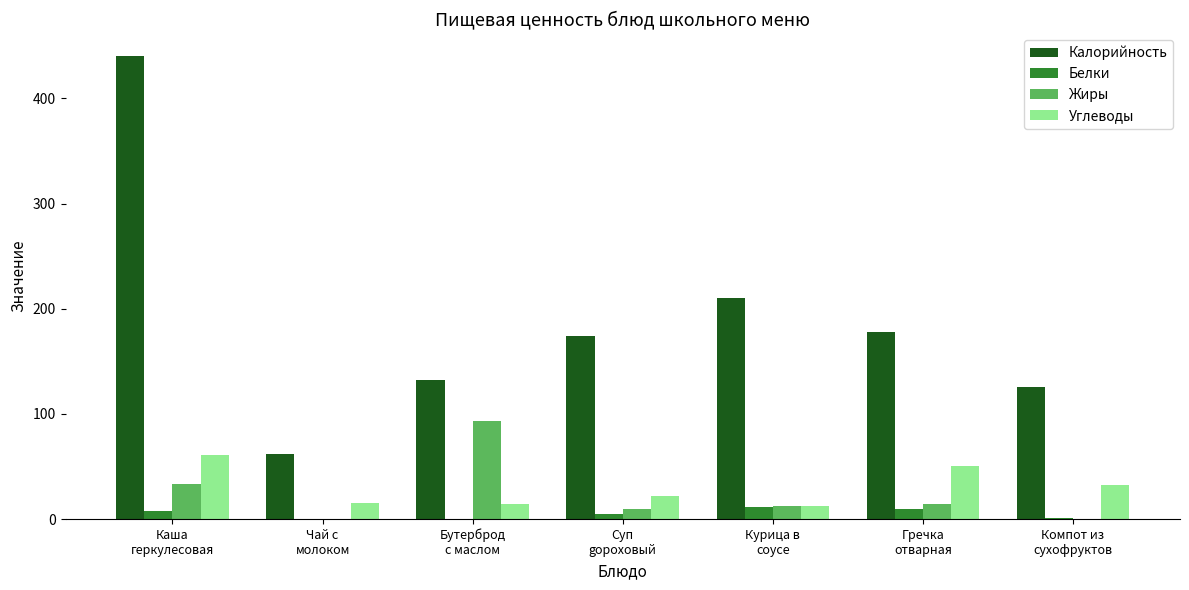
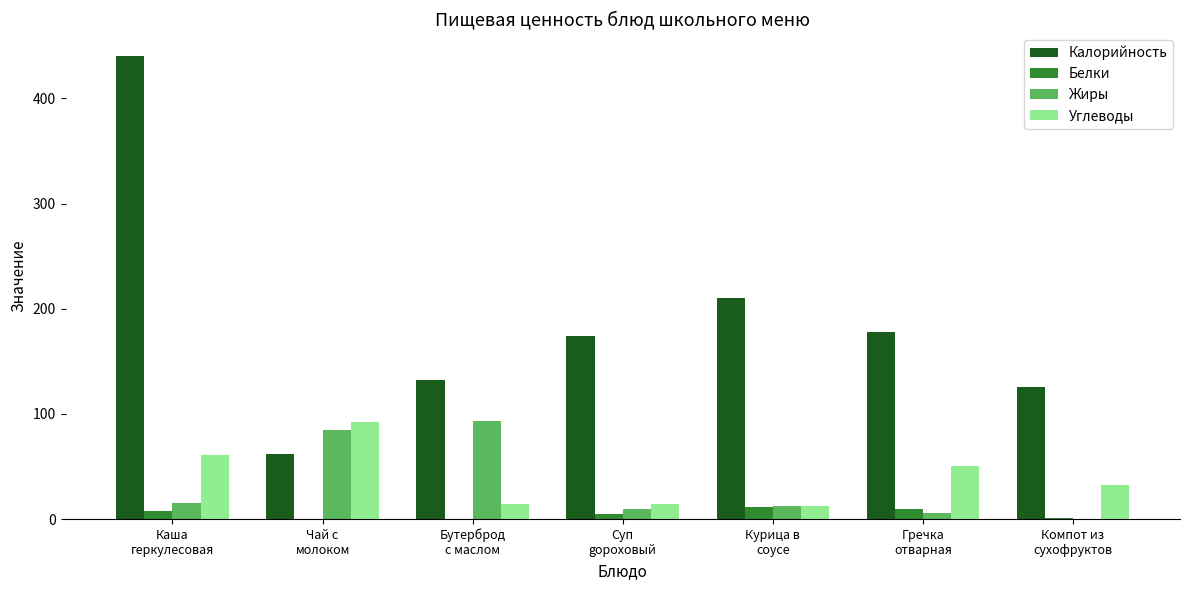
  {
    "Жиры": {
-     "Каша геркулесовая": 33,
-     "Чай с молоком": 0,
+     "Каша геркулесовая": 15,
+     "Чай с молоком": 85,
      "Бутерброд с маслом": 93,
      "Суп gороховый": 10,
      "Курица в соусе": 12,
-     "Гречка отварная": 14,
+     "Гречка отварная": 6,
      "Компот из сухофруктов": 0
    },
    "Углеводы": {
      "Каша геркулесовая": 61,
-     "Чай с молоком": 15,
+     "Чай с молоком": 92,
      "Бутерброд с маслом": 14,
-     "Суп gороховый": 22,
+     "Суп gороховый": 14,
      "Курица в соусе": 12,
      "Гречка отварная": 50,
      "Компот из сухофруктов": 32
    }
  }
